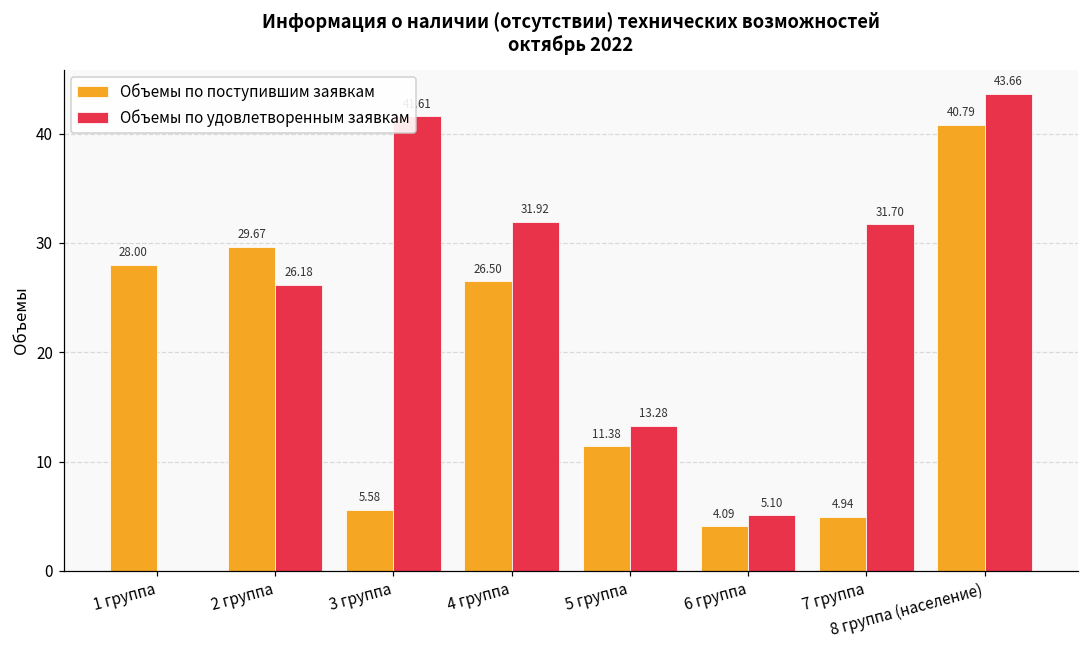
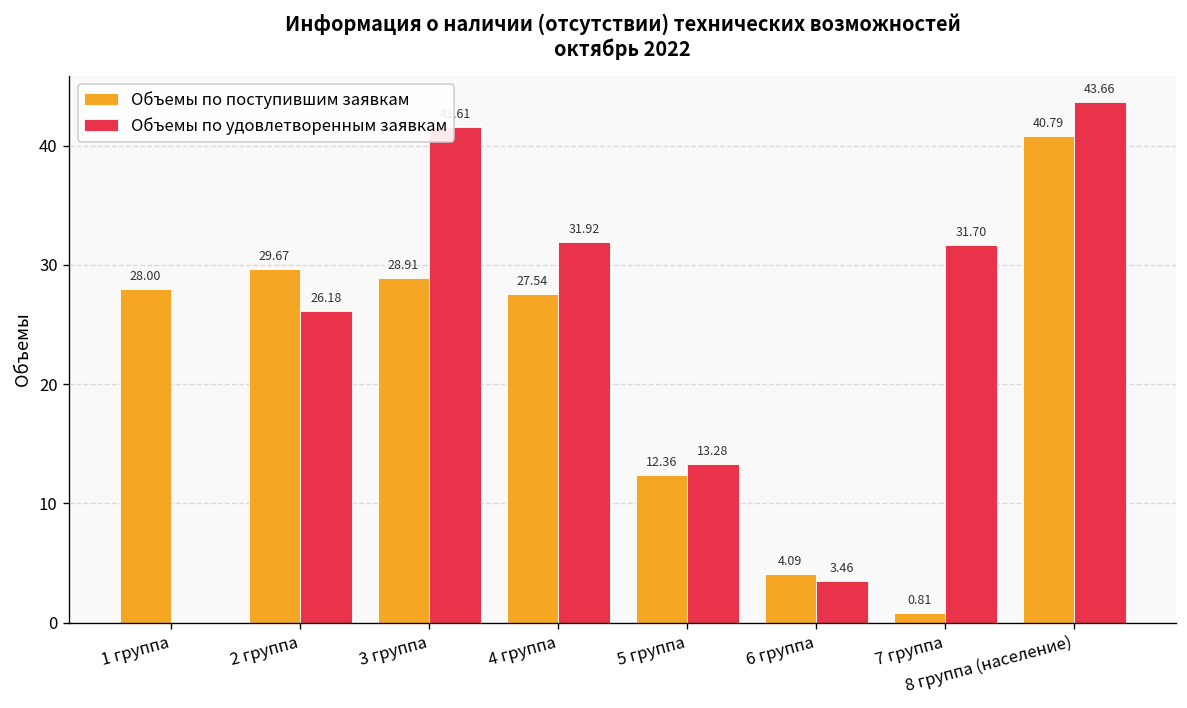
  {
    "Объемы по поступившим заявкам": {
      "1 группа": 28.00,
      "2 группа": 29.67,
-     "3 группа": 5.58,
-     "4 группа": 26.50,
-     "5 группа": 11.38,
+     "3 группа": 28.91,
+     "4 группа": 27.54,
+     "5 группа": 12.36,
      "6 группа": 4.09,
-     "7 группа": 4.94,
+     "7 группа": 0.81,
      "8 группа (население)": 40.79
    },
    "Объемы по удовлетворенным заявкам": {
      "2 группа": 26.18,
      "4 группа": 31.92,
      "5 группа": 13.28,
-     "6 группа": 5.10,
+     "6 группа": 3.46,
      "7 группа": 31.70,
      "8 группа (население)": 43.66
    }
  }
